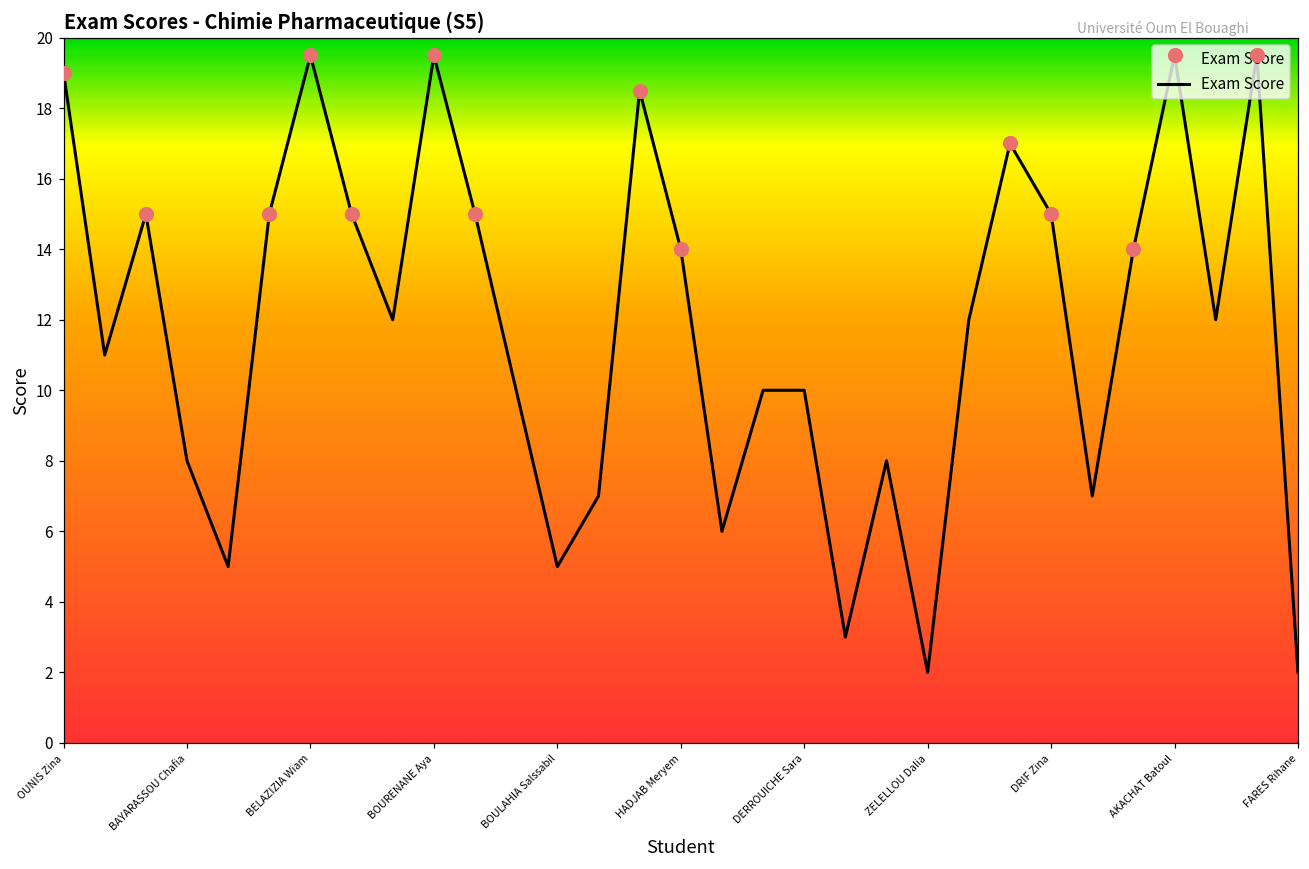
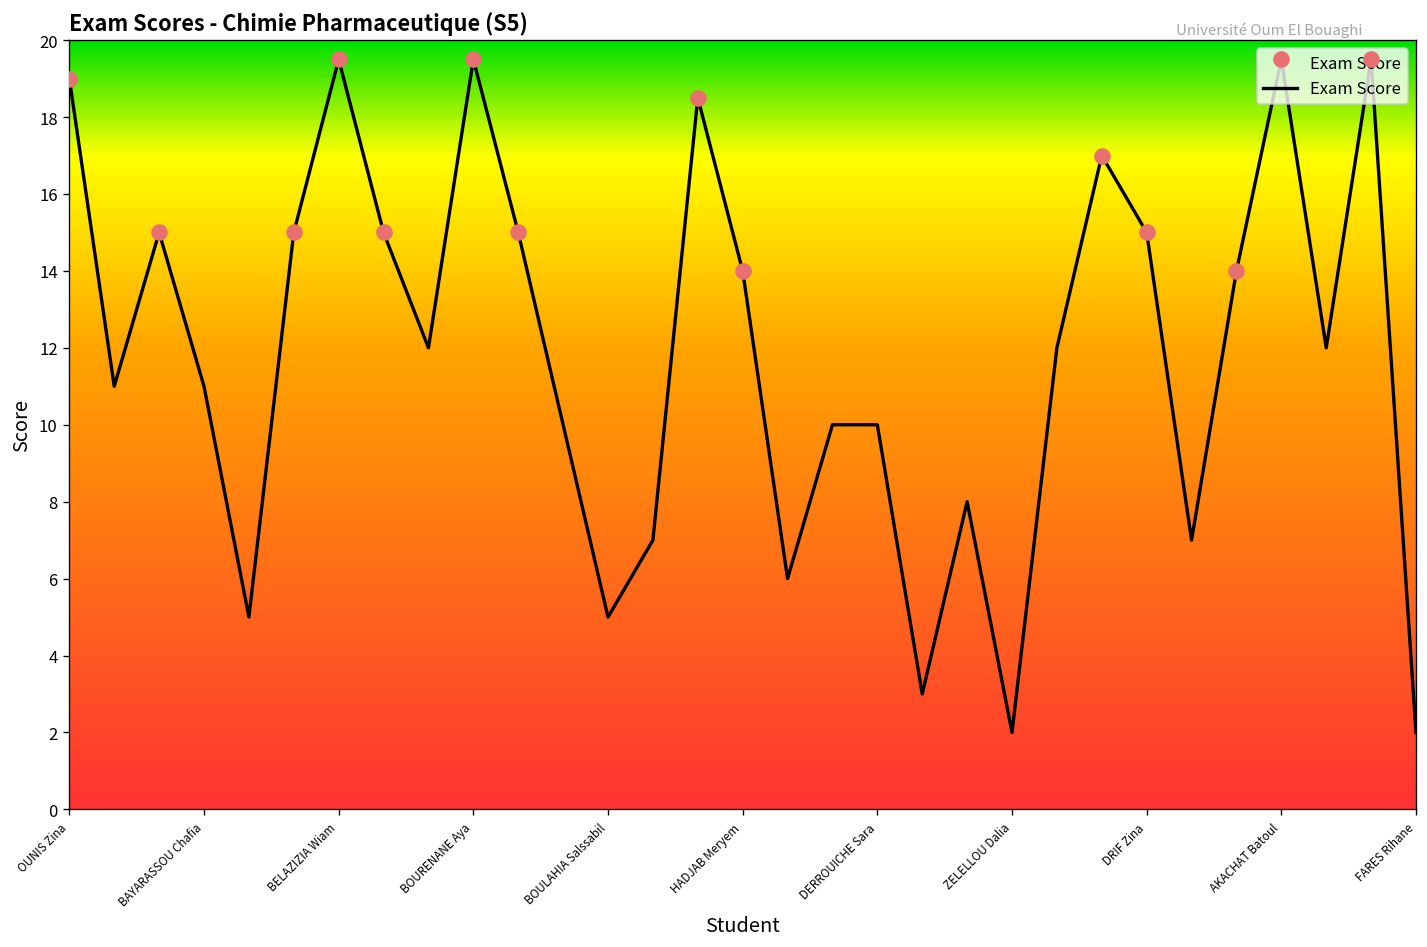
  {
    "Exam Score": {
-     "BAYARASSOU Chafia": 8,
+     "BAYARASSOU Chafia": 11,
      "BOULAHIA Salssabil": 5,
      "DERROUICHE Sara": 10,
      "ZELELLOU Dalia": 2,
      "FARES Rihane": 2
    }
  }
